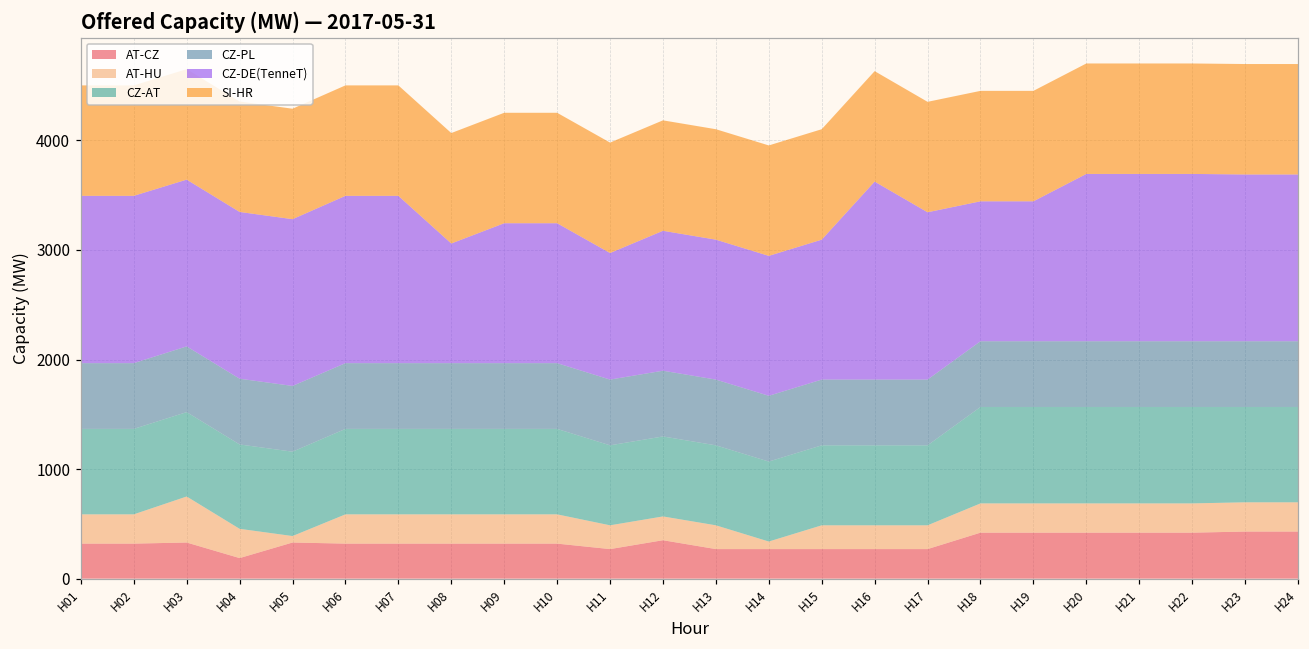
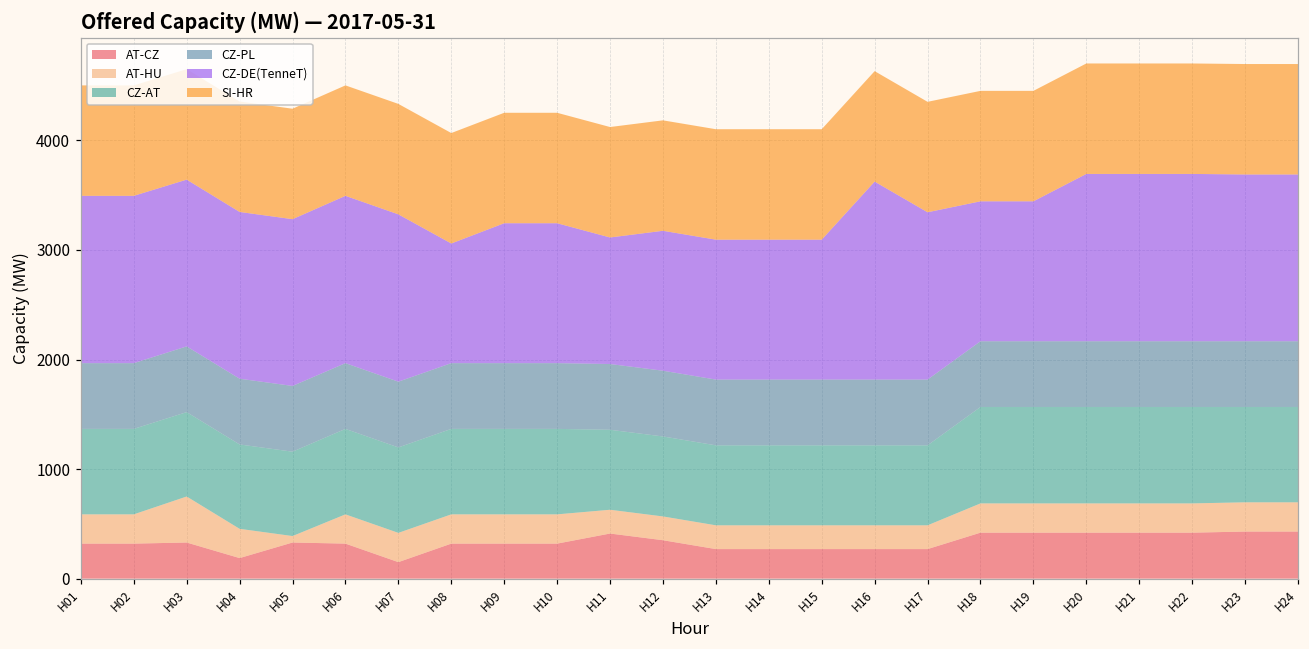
  {
    "AT-CZ": {
      "H01": 300,
      "H02": 300,
      "H03": 300,
      "H04": 200,
      "H05": 300,
      "H06": 300,
-     "H07": 300,
+     "H07": 200,
      "H08": 300,
      "H09": 300,
      "H10": 300,
-     "H11": 300,
+     "H11": 400,
      "H12": 400,
      "H13": 300,
      "H14": 300,
      "H15": 300,
      "H16": 300,
      "H17": 300,
      "H18": 400,
      "H19": 400,
      "H20": 400,
      "H21": 400,
      "H22": 400,
      "H23": 400,
      "H24": 400
    },
    "AT-HU": {
      "H01": 300,
      "H02": 300,
      "H03": 400,
      "H04": 300,
      "H05": 100,
      "H06": 300,
      "H07": 300,
      "H08": 300,
      "H09": 300,
      "H10": 300,
      "H11": 200,
      "H12": 200,
      "H13": 200,
-     "H14": 100,
+     "H14": 200,
      "H15": 200,
      "H16": 200,
      "H17": 200,
      "H18": 300,
      "H19": 300,
      "H20": 300,
      "H21": 300,
      "H22": 300,
      "H23": 300,
      "H24": 300
    },
    "CZ-DE(TenneT)": {
      "H01": 1500,
      "H02": 1500,
      "H03": 1500,
      "H04": 1500,
      "H05": 1500,
      "H06": 1500,
      "H07": 1500,
      "H08": 1100,
      "H09": 1300,
      "H10": 1300,
      "H11": 1200,
      "H12": 1300,
      "H13": 1300,
      "H14": 1300,
      "H15": 1300,
      "H16": 1800,
      "H17": 1500,
      "H18": 1300,
      "H19": 1300,
      "H20": 1500,
      "H21": 1500,
      "H22": 1500,
      "H23": 1500,
      "H24": 1500
    },
    "SI-HR": {
      "H01": 1000,
      "H04": 1000,
      "H05": 1000,
      "H06": 1000,
      "H07": 1000,
      "H08": 1000,
      "H09": 1000,
      "H10": 1000,
      "H11": 1000,
      "H12": 1000,
      "H13": 1000,
      "H14": 1000,
      "H15": 1000,
      "H16": 1000,
      "H17": 1000,
      "H18": 1000,
      "H19": 1000,
      "H20": 1000,
      "H21": 1000,
      "H22": 1000,
      "H23": 1000,
      "H24": 1000
    }
  }
